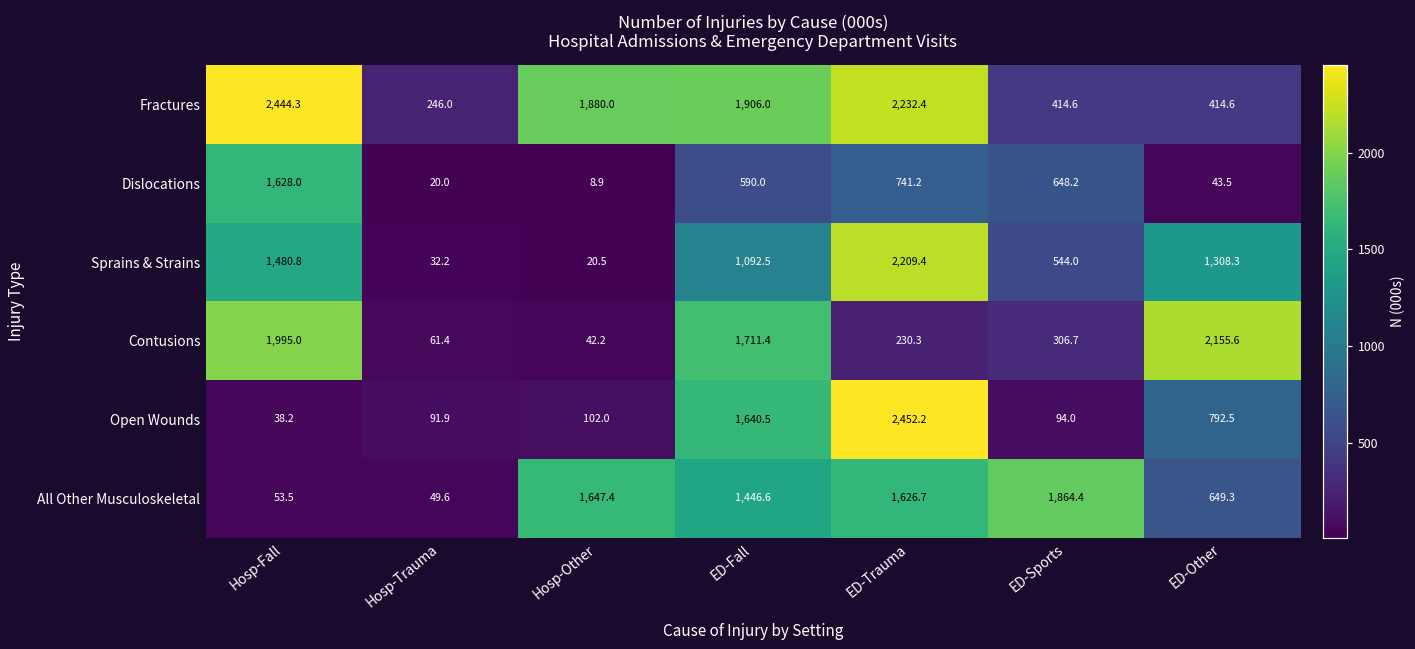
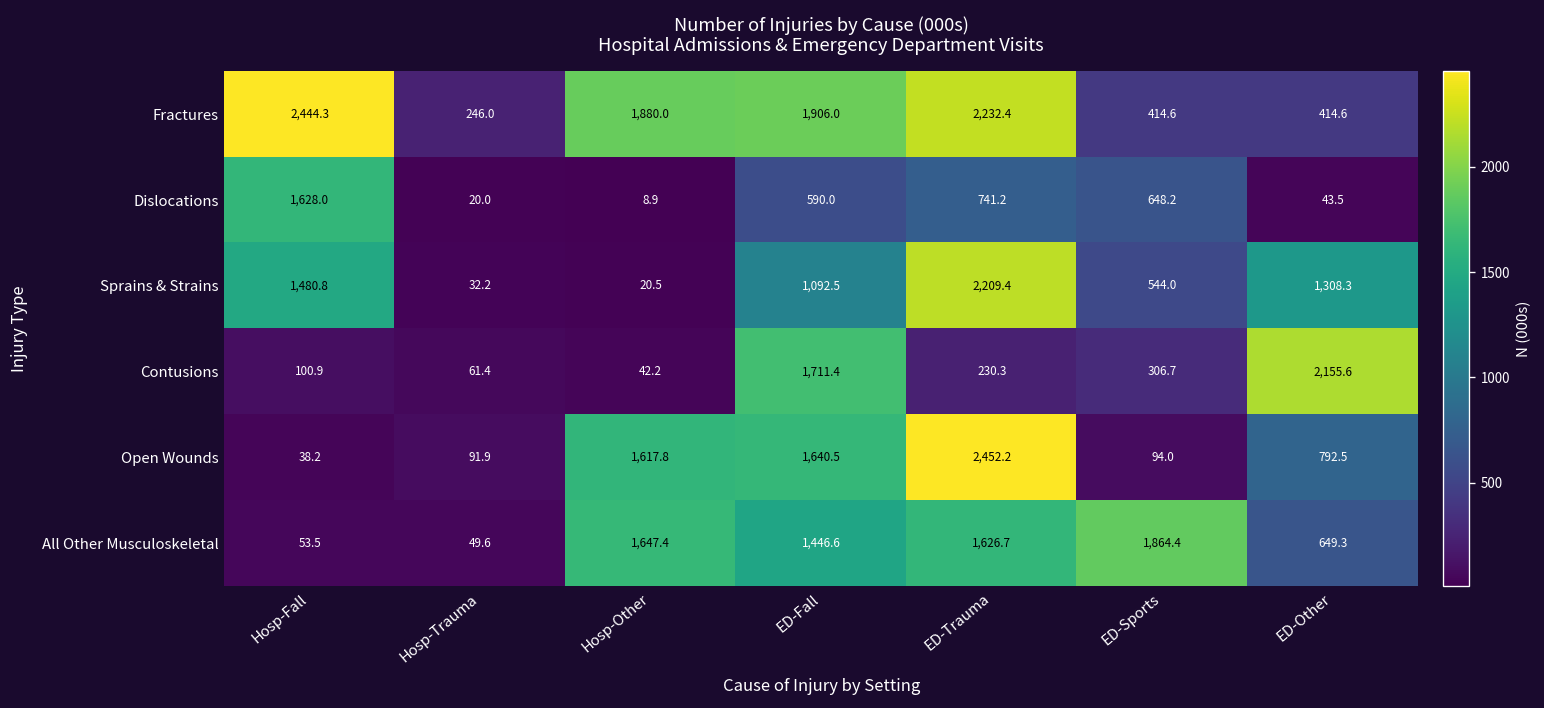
  {
    "Fractures": {
      "Hosp-Fall": "2,444.3",
      "Hosp-Trauma": "246.0",
      "Hosp-Other": "1,880.0",
      "ED-Fall": "1,906.0",
      "ED-Trauma": "2,232.4",
      "ED-Sports": "414.6",
      "ED-Other": "414.6"
    },
    "Dislocations": {
      "Hosp-Fall": "1,628.0",
      "Hosp-Trauma": "20.0",
      "Hosp-Other": "8.9",
      "ED-Fall": "590.0",
      "ED-Trauma": "741.2",
      "ED-Sports": "648.2",
      "ED-Other": "43.5"
    },
    "Sprains & Strains": {
      "Hosp-Fall": "1,480.8",
      "Hosp-Trauma": "32.2",
      "Hosp-Other": "20.5",
      "ED-Fall": "1,092.5",
      "ED-Trauma": "2,209.4",
      "ED-Sports": "544.0",
      "ED-Other": "1,308.3"
    },
    "Contusions": {
-     "Hosp-Fall": "1,995.0",
+     "Hosp-Fall": "100.9",
      "Hosp-Trauma": "61.4",
      "Hosp-Other": "42.2",
      "ED-Fall": "1,711.4",
      "ED-Trauma": "230.3",
      "ED-Sports": "306.7",
      "ED-Other": "2,155.6"
    },
    "Open Wounds": {
      "Hosp-Fall": "38.2",
      "Hosp-Trauma": "91.9",
-     "Hosp-Other": "102.0",
+     "Hosp-Other": "1,617.8",
      "ED-Fall": "1,640.5",
      "ED-Trauma": "2,452.2",
      "ED-Sports": "94.0",
      "ED-Other": "792.5"
    },
    "All Other Musculoskeletal": {
      "Hosp-Fall": "53.5",
      "Hosp-Trauma": "49.6",
      "Hosp-Other": "1,647.4",
      "ED-Fall": "1,446.6",
      "ED-Trauma": "1,626.7",
      "ED-Sports": "1,864.4",
      "ED-Other": "649.3"
    }
  }
